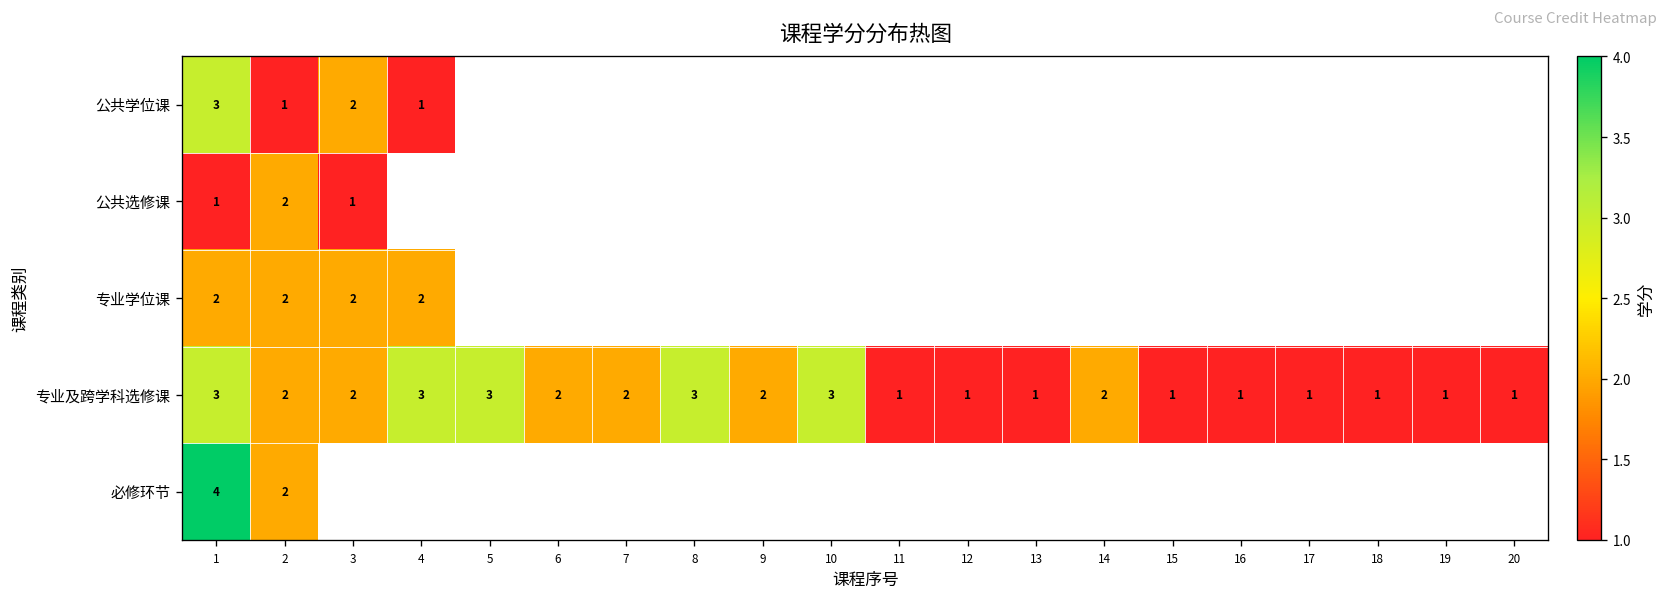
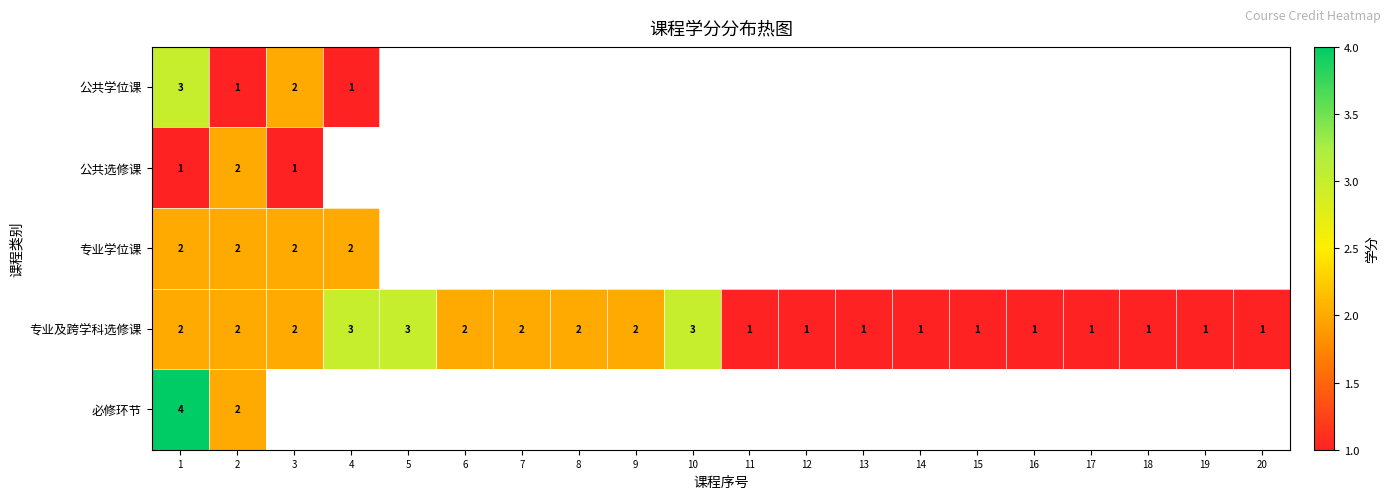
  {
    "公共学位课": {
      "1": 3,
      "2": 1,
      "3": 2,
      "4": 1
    },
    "公共选修课": {
      "1": 1,
      "2": 2,
      "3": 1
    },
    "专业学位课": {
      "1": 2,
      "2": 2,
      "3": 2,
      "4": 2
    },
    "专业及跨学科选修课": {
-     "1": 3,
+     "1": 2,
      "2": 2,
      "3": 2,
      "4": 3,
      "5": 3,
      "6": 2,
      "7": 2,
-     "8": 3,
+     "8": 2,
      "9": 2,
      "10": 3,
      "11": 1,
      "12": 1,
      "13": 1,
-     "14": 2,
+     "14": 1,
      "15": 1,
      "16": 1,
      "17": 1,
      "18": 1,
      "19": 1,
      "20": 1
    },
    "必修环节": {
      "1": 4,
      "2": 2
    }
  }
